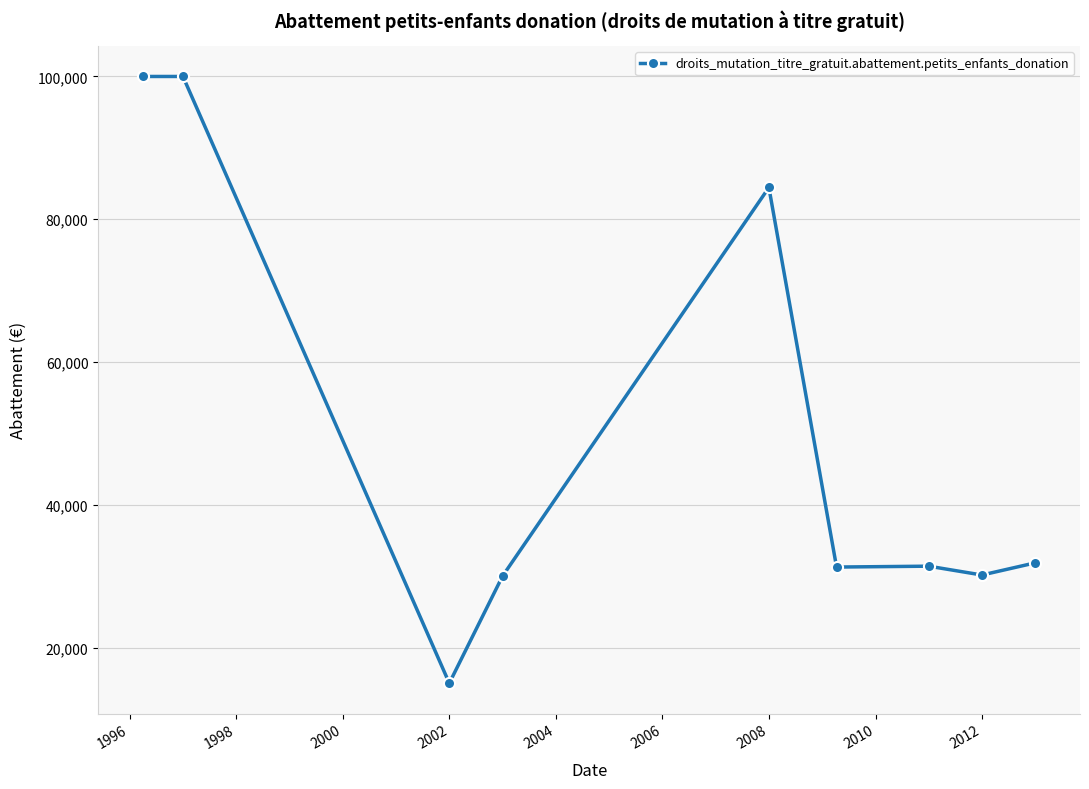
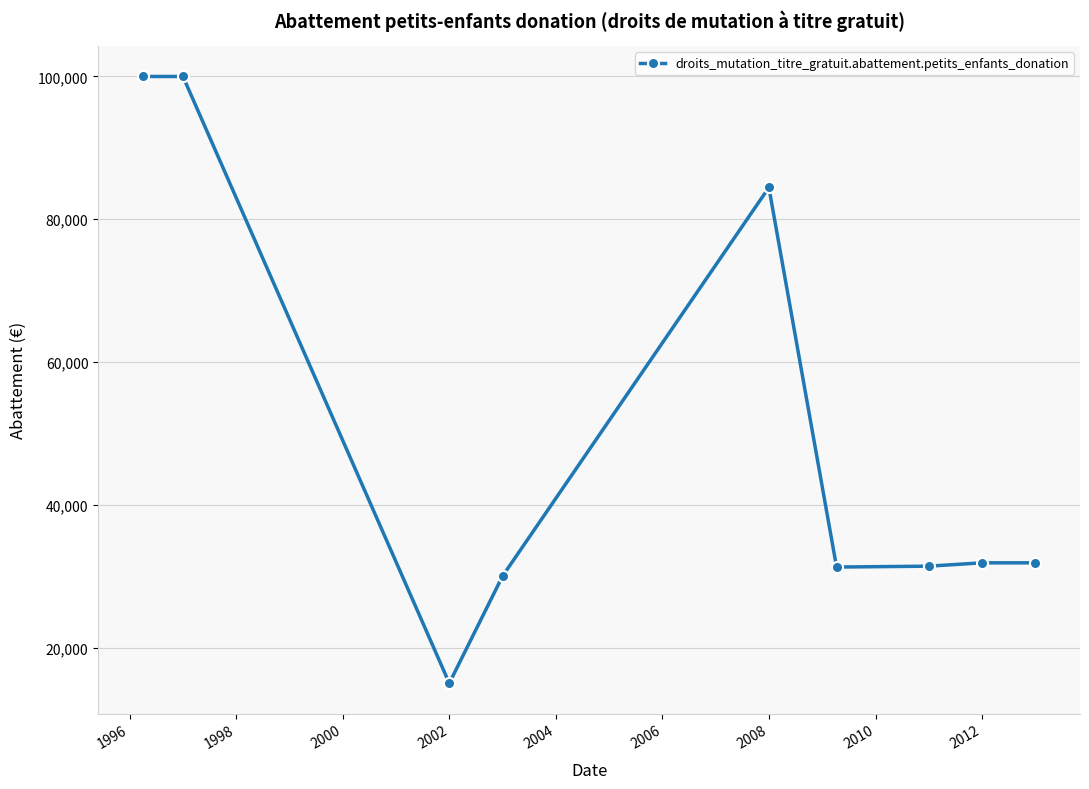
  {
    "2002": "15,000",
    "2008": "84,000",
-   "2012": "30,000"
+   "2012": "32,000"
  }
